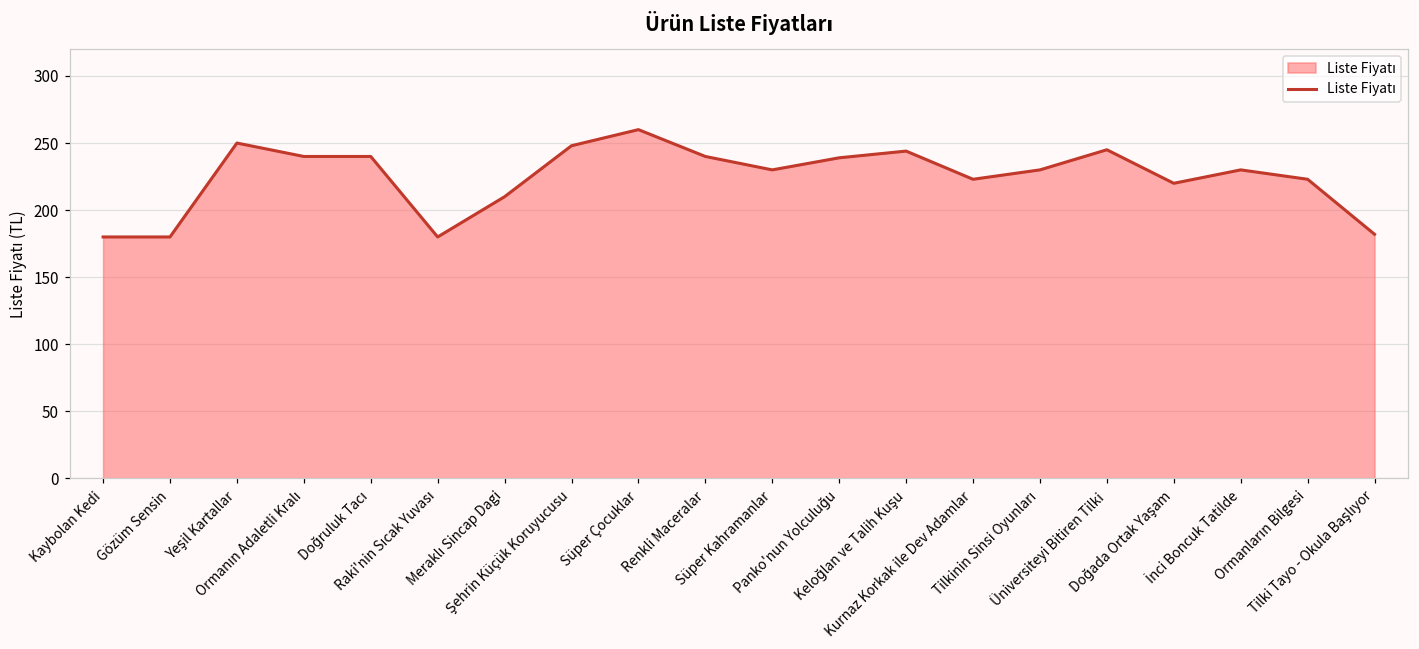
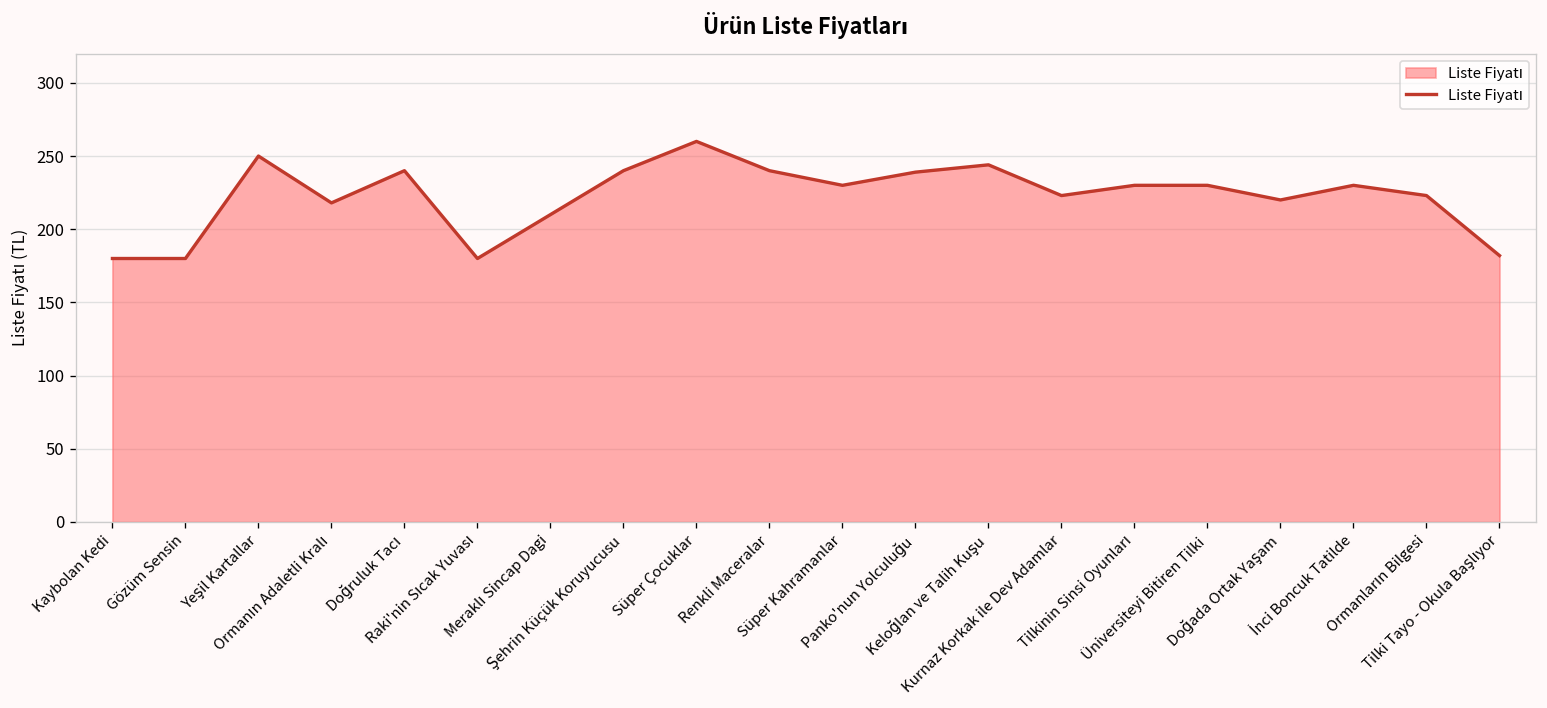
  {
    "Kaybolan Kedi": 180,
    "Gözüm Sensin": 180,
    "Yeşil Kartallar": 250,
-   "Ormanın Adaletli Kralı": 240,
+   "Ormanın Adaletli Kralı": 218,
    "Doğruluk Tacı": 240,
    "Raki'nin Sıcak Yuvası": 180,
    "Meraklı Sincap Dagi": 210,
-   "Şehrin Küçük Koruyucusu": 248,
+   "Şehrin Küçük Koruyucusu": 240,
    "Süper Çocuklar": 260,
    "Renkli Maceralar": 240,
    "Süper Kahramanlar": 230,
    "Panko'nun Yolculuğu": 239,
    "Keloğlan ve Talih Kuşu": 244,
    "Kurnaz Korkak ile Dev Adamlar": 223,
    "Tilkinin Sinsi Oyunları": 230,
-   "Üniversiteyi Bitiren Tilki": 245,
+   "Üniversiteyi Bitiren Tilki": 230,
    "Doğada Ortak Yaşam": 220,
    "İnci Boncuk Tatilde": 230,
    "Ormanların Bilgesi": 223,
    "Tilki Tayo - Okula Başlıyor": 182
  }
